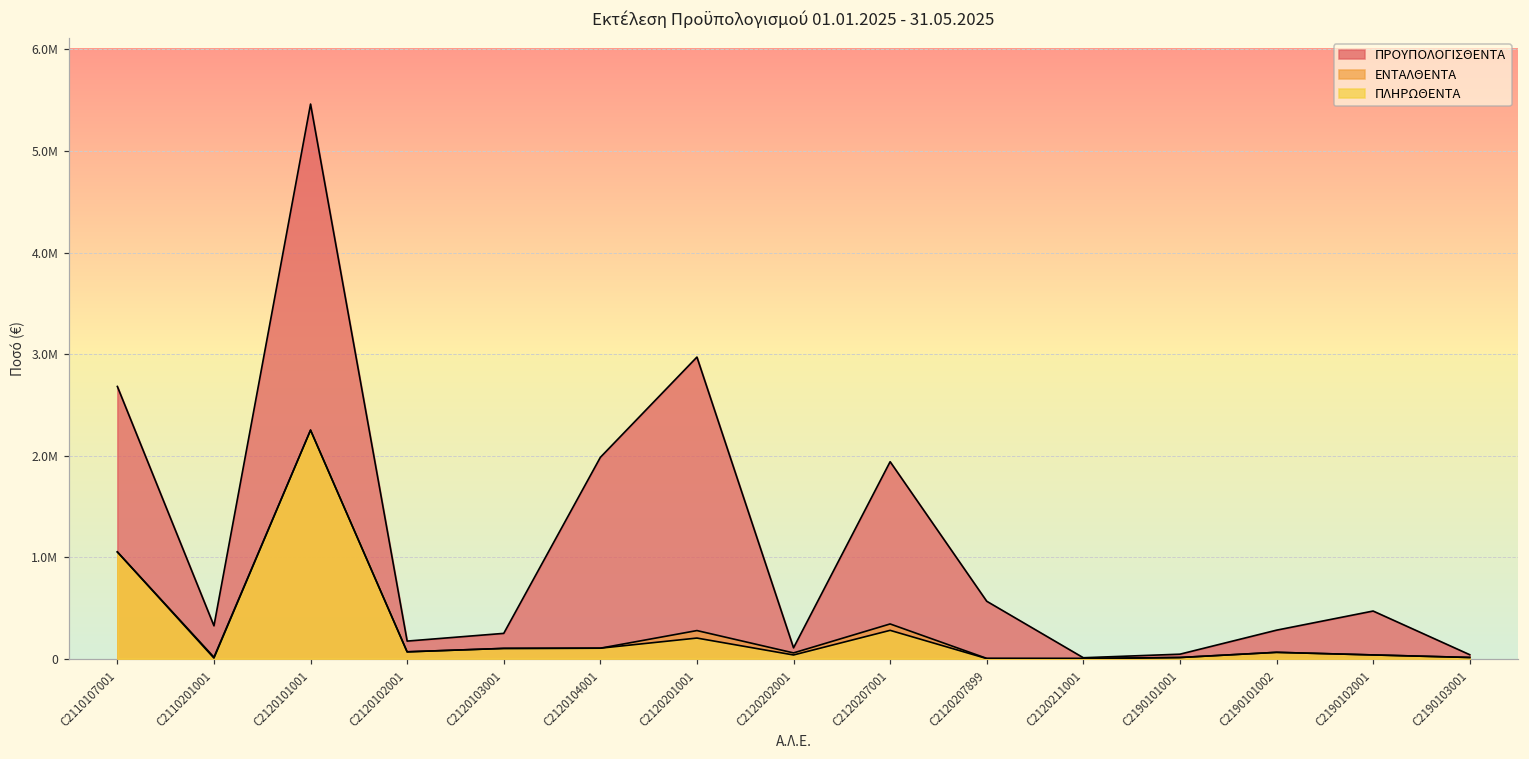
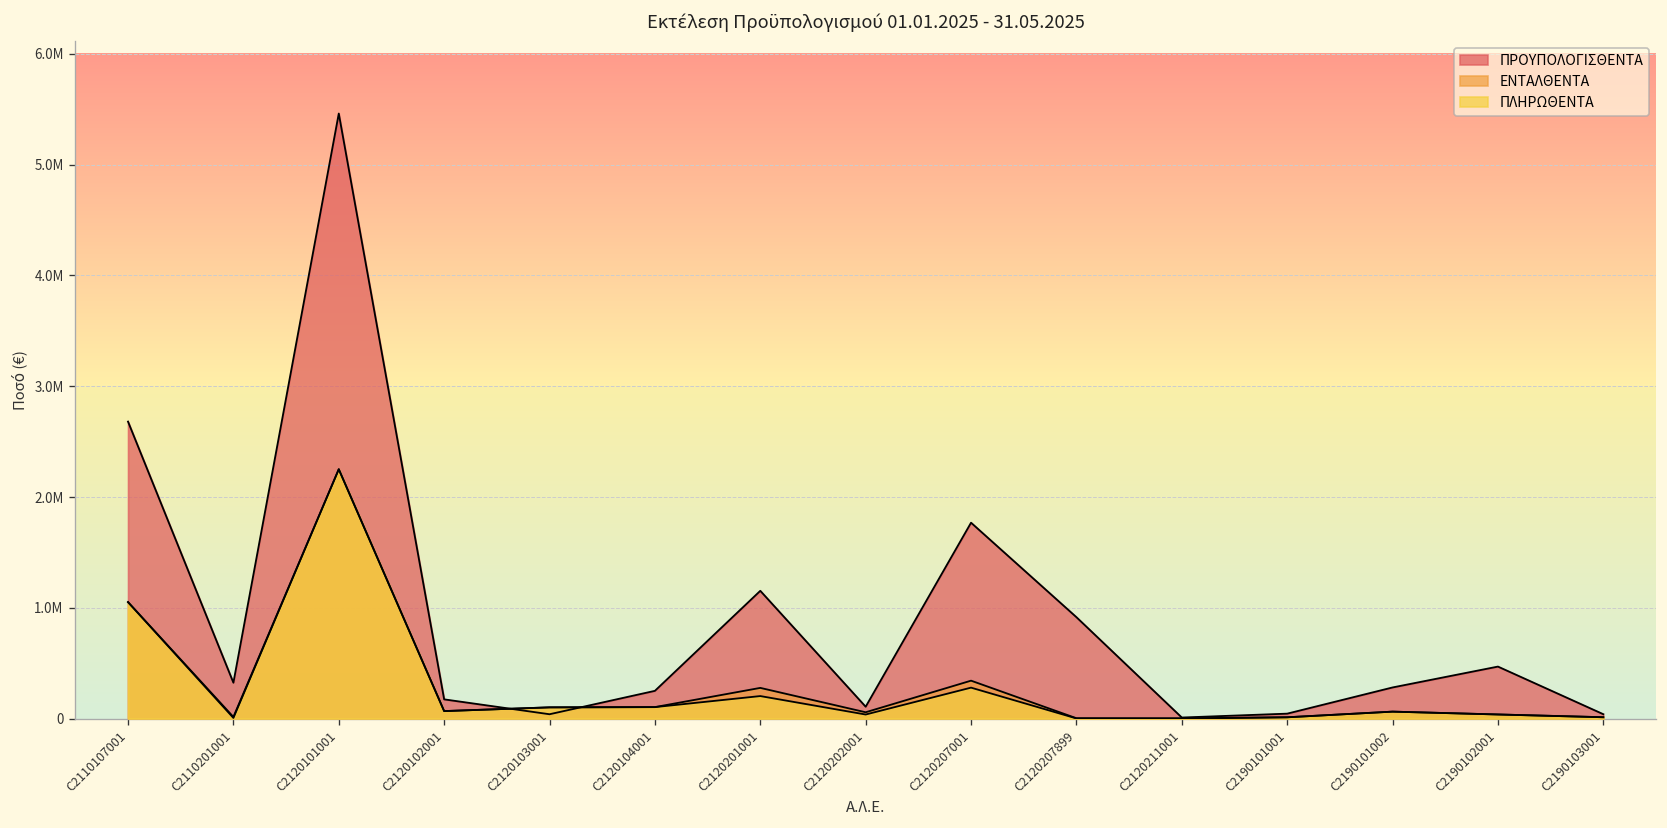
  {
    "ΠΡΟΥΠΟΛΟΓΙΣΘΕΝΤΑ": {
      "C2110107001": 2700000,
      "C2110201001": 300000,
      "C2120101001": 5500000,
      "C2120102001": 200000,
-     "C2120103001": 200000,
-     "C2120104001": 2000000,
-     "C2120201001": 3000000,
+     "C2120103001": 0,
+     "C2120104001": 300000,
+     "C2120201001": 1200000,
      "C2120202001": 100000,
-     "C2120207001": 1900000,
-     "C2120207899": 600000,
+     "C2120207001": 1800000,
+     "C2120207899": 900000,
      "C2190101001": 0,
      "C2190101002": 300000,
      "C2190102001": 500000
    }
  }
